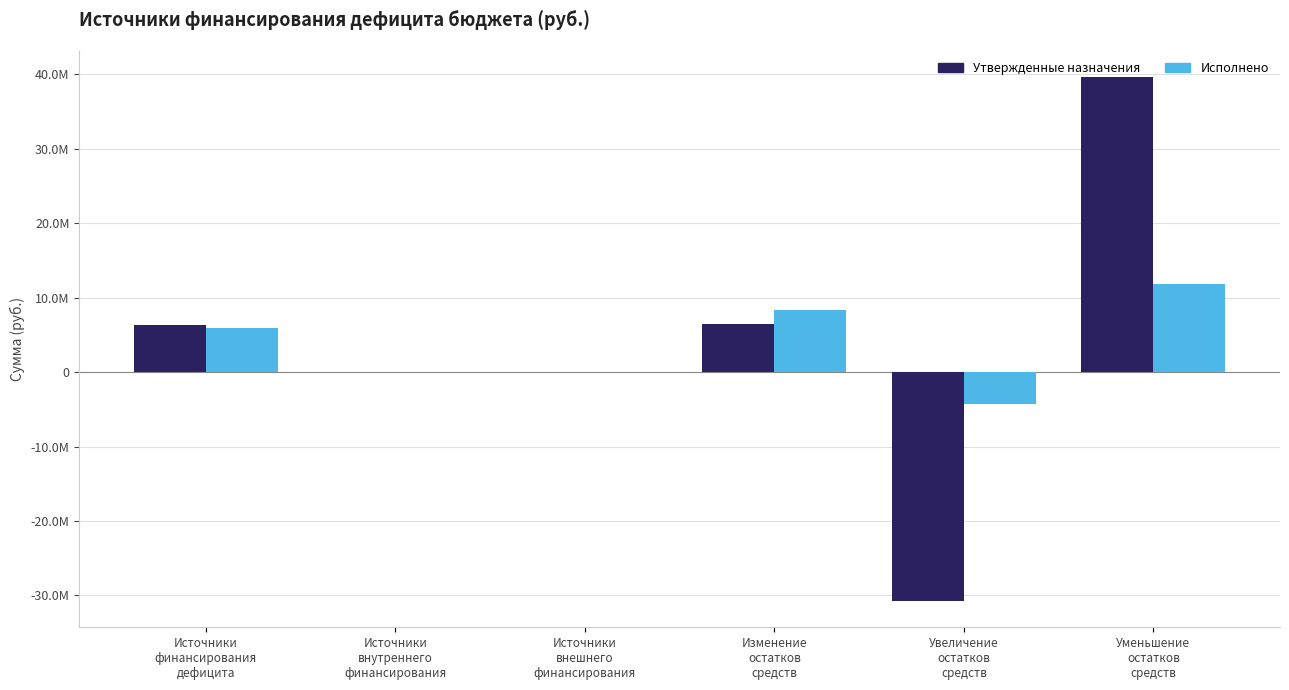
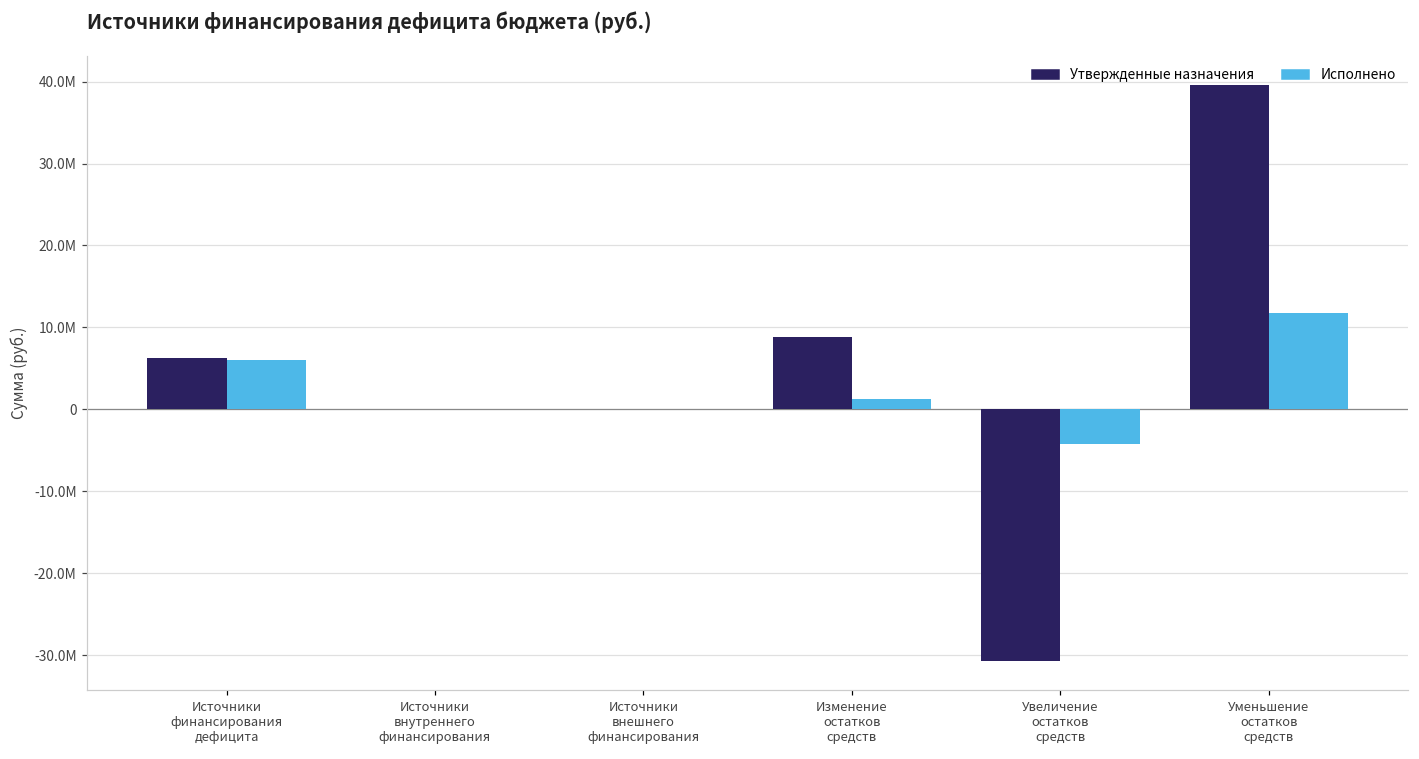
  {
    "Утвержденные назначения": {
      "Источники финансирования дефицита": 6000000,
      "Источники внутреннего финансирования": 0,
      "Источники внешнего финансирования": 0,
-     "Изменение остатков средств": 6000000,
+     "Изменение остатков средств": 9000000,
      "Увеличение остатков средств": -31000000,
      "Уменьшение остатков средств": 40000000
    },
    "Исполнено": {
      "Источники финансирования дефицита": 6000000,
      "Источники внутреннего финансирования": 0,
      "Источники внешнего финансирования": 0,
-     "Изменение остатков средств": 8000000,
+     "Изменение остатков средств": 1000000,
      "Увеличение остатков средств": -4000000,
      "Уменьшение остатков средств": 12000000
    }
  }
